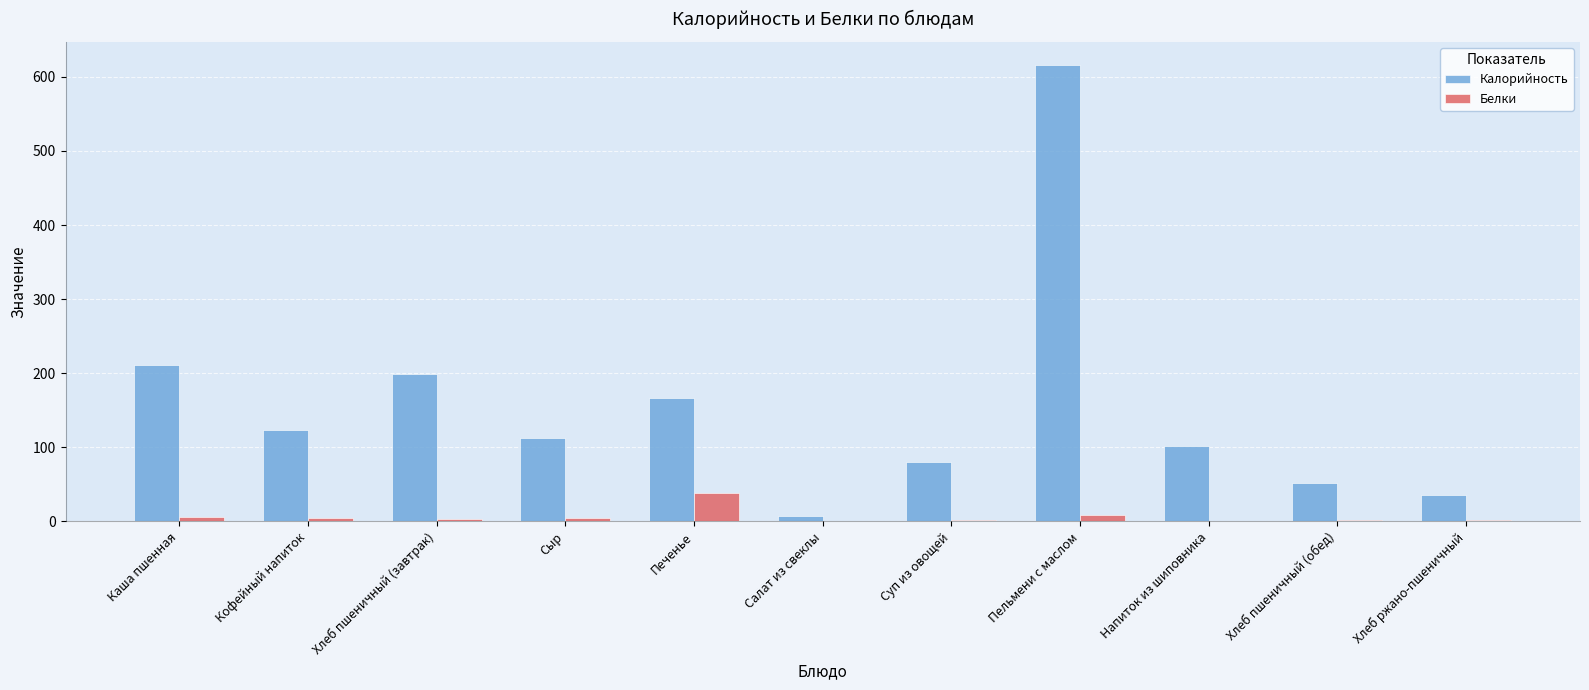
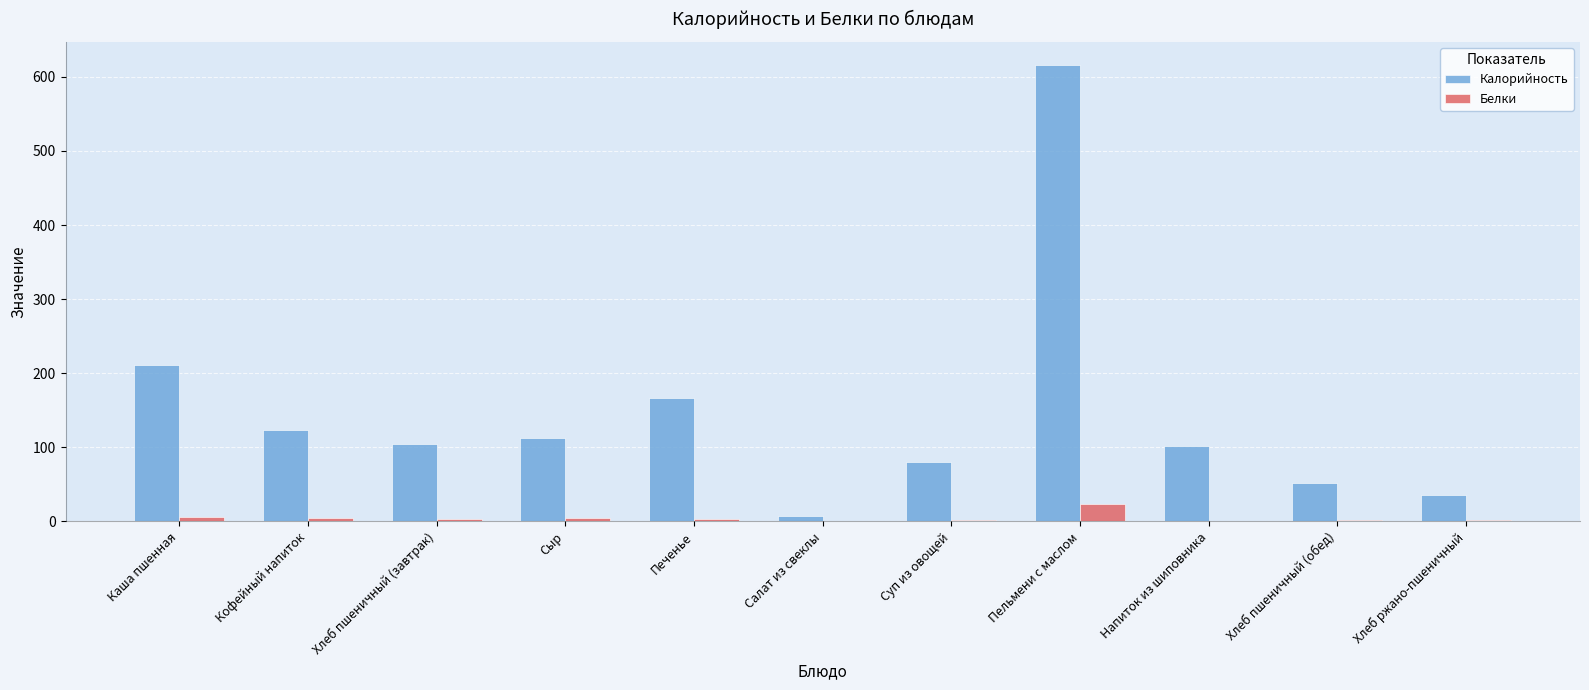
  {
    "Калорийность": {
      "Каша пшенная": 210,
      "Кофейный напиток": 120,
-     "Хлеб пшеничный (завтрак)": 200,
+     "Хлеб пшеничный (завтрак)": 100,
      "Сыр": 110,
      "Печенье": 170,
      "Салат из свеклы": 10,
      "Суп из овощей": 80,
      "Пельмени с маслом": 620,
      "Напиток из шиповника": 100,
      "Хлеб пшеничный (обед)": 50,
      "Хлеб ржано-пшеничный": 40
    },
    "Белки": {
      "Каша пшенная": 10,
      "Кофейный напиток": 0,
      "Сыр": 0,
-     "Печенье": 40,
-     "Пельмени с маслом": 10
+     "Печенье": 0,
+     "Пельмени с маслом": 20
    }
  }
